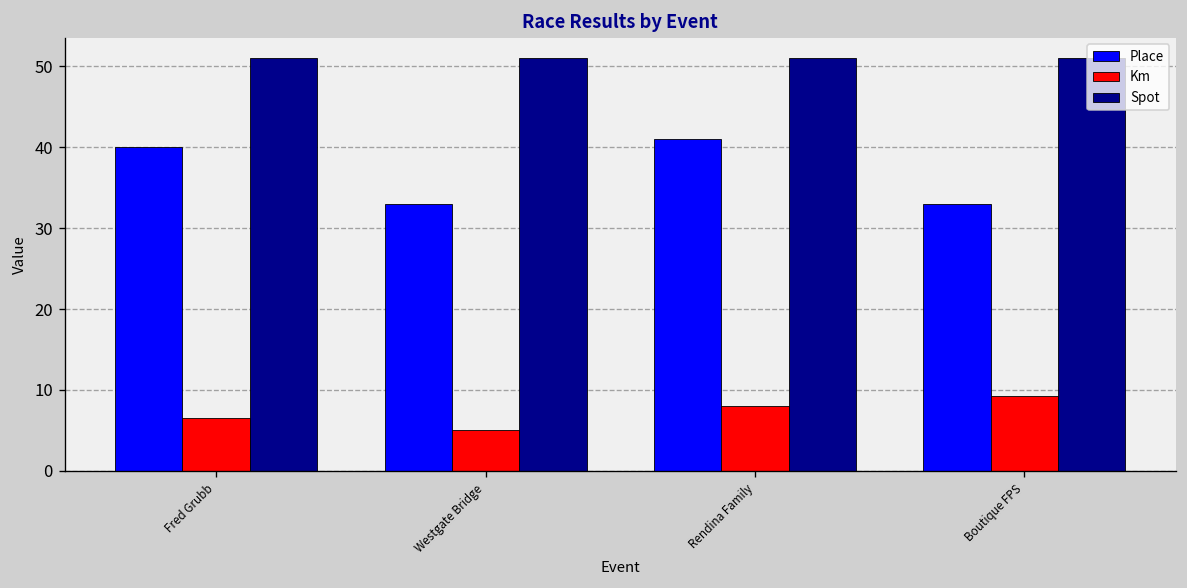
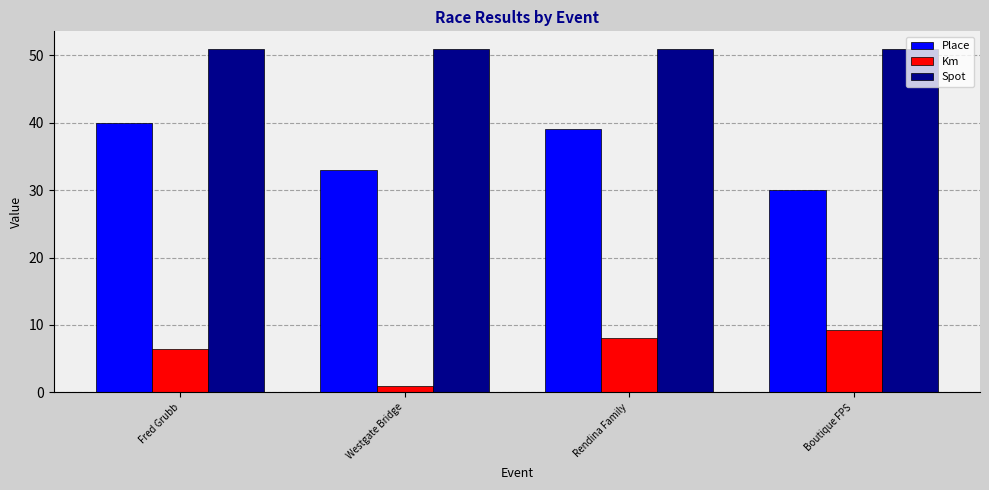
  {
    "Place": {
      "Fred Grubb": 40,
      "Westgate Bridge": 33,
-     "Rendina Family": 41,
-     "Boutique FPS": 33
+     "Rendina Family": 39,
+     "Boutique FPS": 30
    },
    "Km": {
      "Fred Grubb": 7,
-     "Westgate Bridge": 5,
+     "Westgate Bridge": 1,
      "Rendina Family": 8,
      "Boutique FPS": 9
    },
    "Spot": {
      "Fred Grubb": 51,
      "Westgate Bridge": 51,
      "Rendina Family": 51
    }
  }
